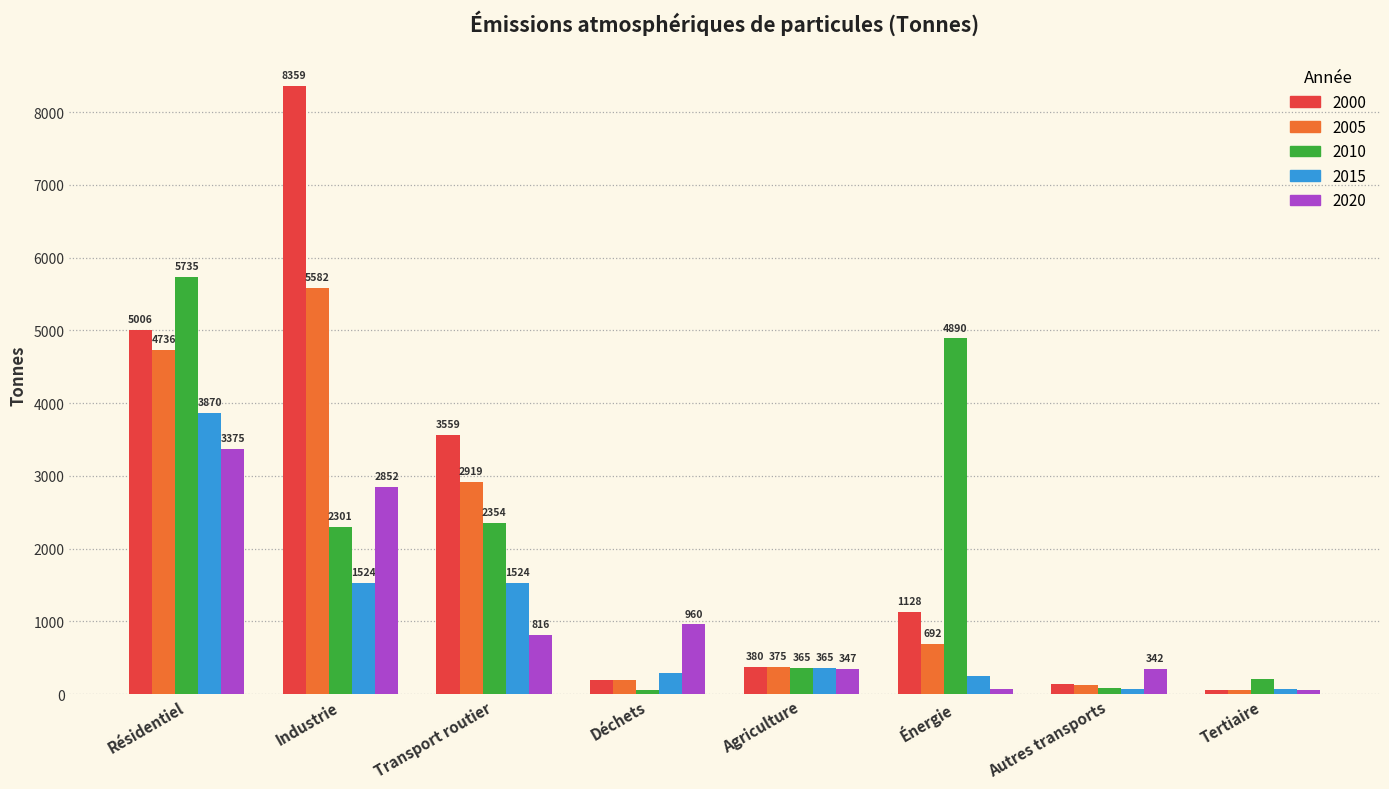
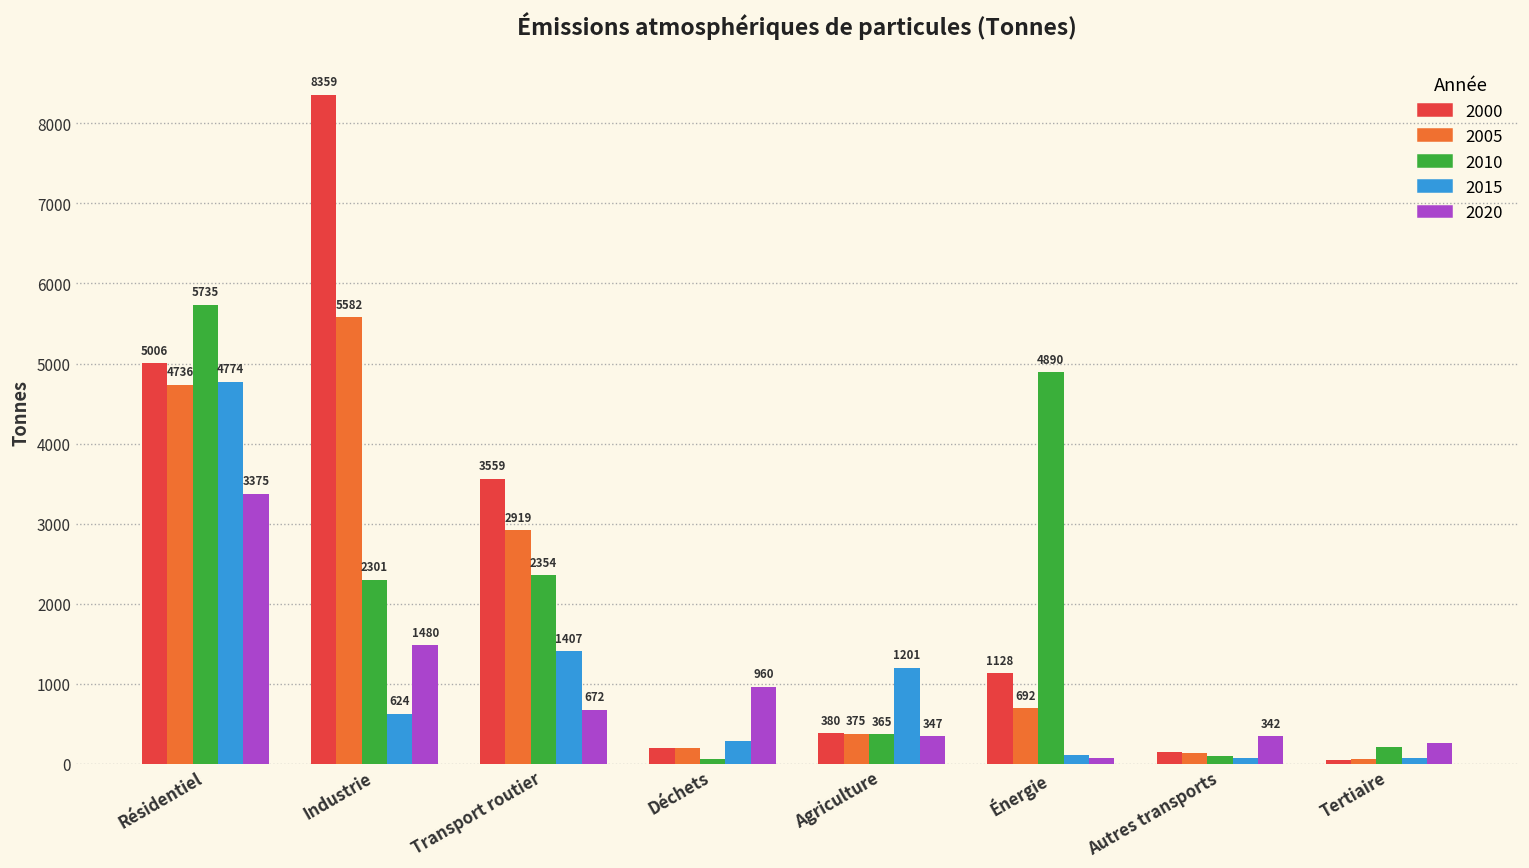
  {
    "2010": {
      "Résidentiel": 5735,
      "Industrie": 2301,
      "Transport routier": 2354,
      "Agriculture": 365,
      "Énergie": 4890
    },
    "2015": {
-     "Résidentiel": 3870,
-     "Industrie": 1524,
-     "Transport routier": 1524,
-     "Agriculture": 365,
-     "Énergie": 200
+     "Résidentiel": 4774,
+     "Industrie": 624,
+     "Transport routier": 1407,
+     "Agriculture": 1201,
+     "Énergie": 100
    },
    "2020": {
      "Résidentiel": 3375,
-     "Industrie": 2852,
-     "Transport routier": 816,
+     "Industrie": 1480,
+     "Transport routier": 672,
      "Déchets": 960,
      "Agriculture": 347,
      "Autres transports": 342,
-     "Tertiaire": 100
+     "Tertiaire": 300
    }
  }
